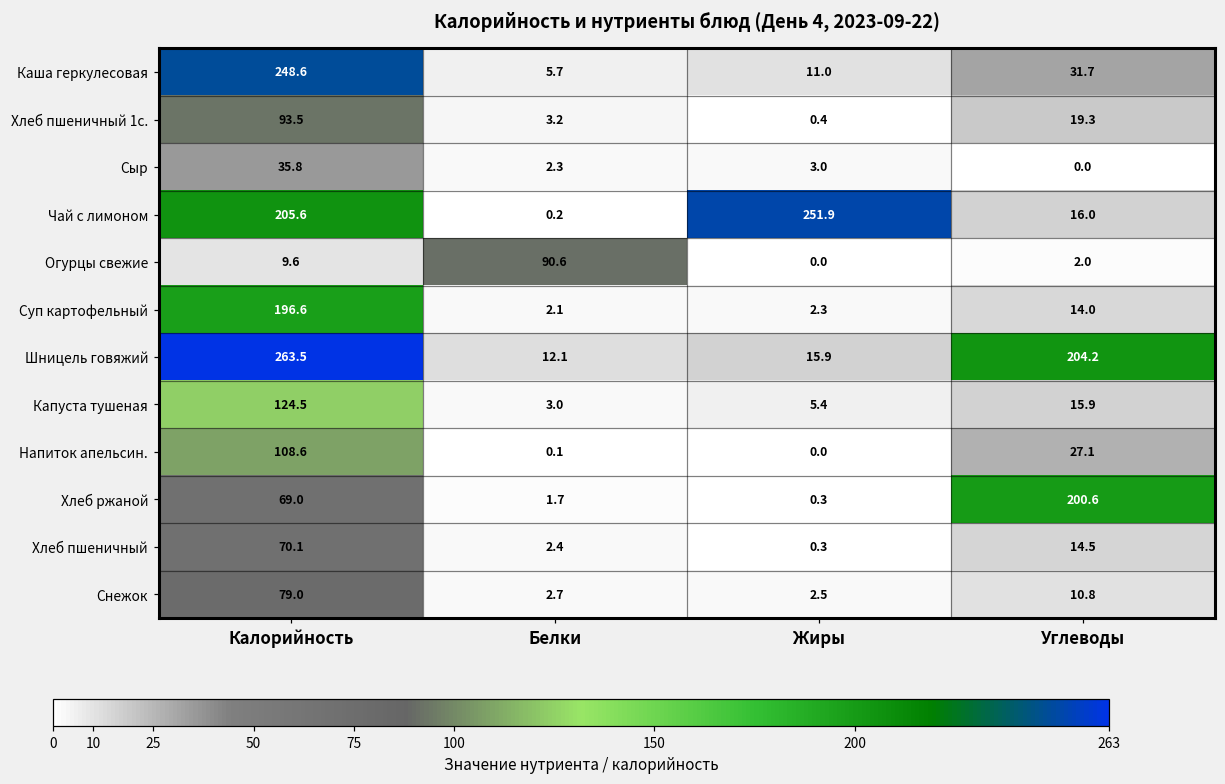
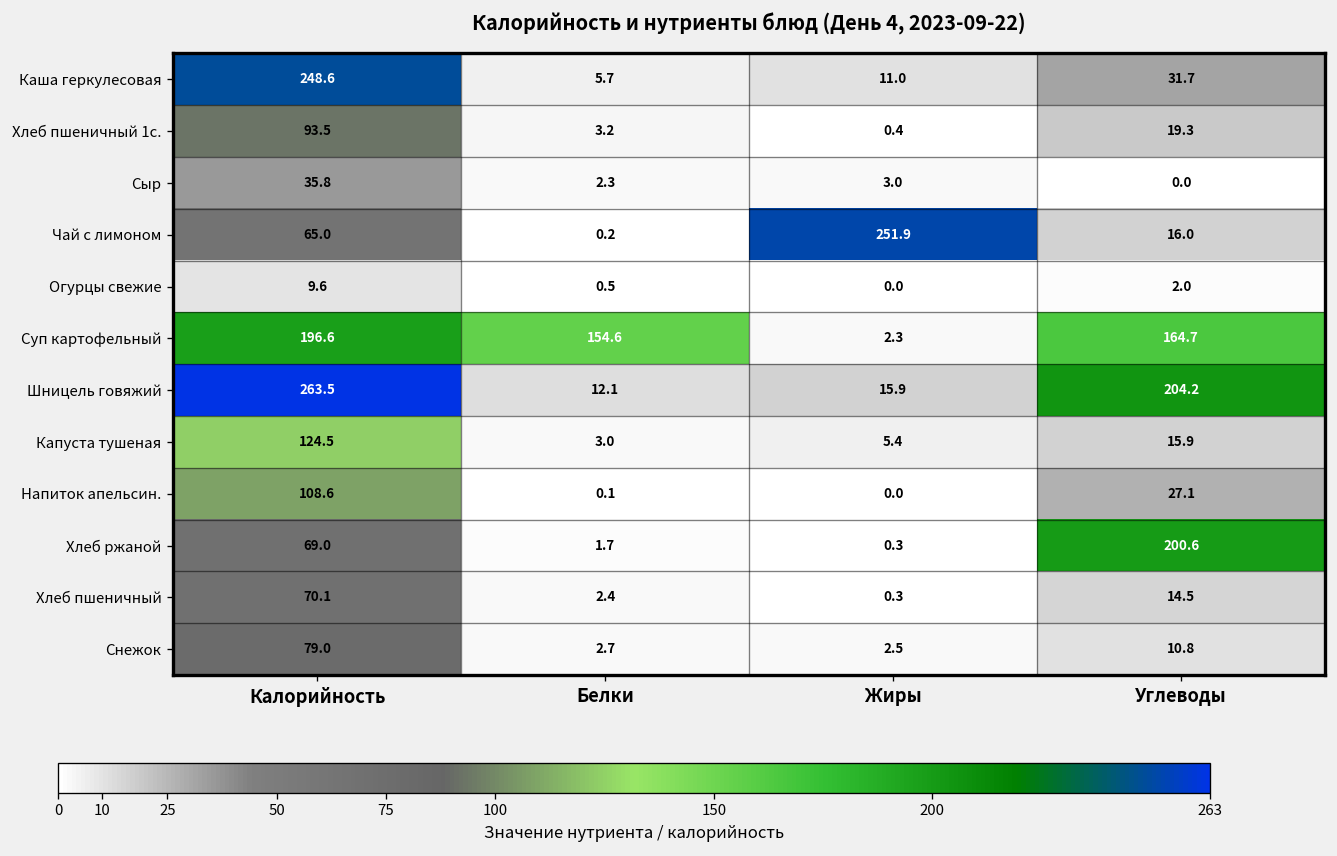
  {
    "Каша геркулесовая": {
      "Калорийность": 248.6,
      "Белки": 5.7,
      "Жиры": 11.0,
      "Углеводы": 31.7
    },
    "Хлеб пшеничный 1с.": {
      "Калорийность": 93.5,
      "Белки": 3.2,
      "Жиры": 0.4,
      "Углеводы": 19.3
    },
    "Сыр": {
      "Калорийность": 35.8,
      "Белки": 2.3,
      "Жиры": 3.0,
      "Углеводы": 0.0
    },
    "Чай с лимоном": {
-     "Калорийность": 205.6,
+     "Калорийность": 65.0,
      "Белки": 0.2,
      "Жиры": 251.9,
      "Углеводы": 16.0
    },
    "Огурцы свежие": {
      "Калорийность": 9.6,
-     "Белки": 90.6,
+     "Белки": 0.5,
      "Жиры": 0.0,
      "Углеводы": 2.0
    },
    "Суп картофельный": {
      "Калорийность": 196.6,
-     "Белки": 2.1,
+     "Белки": 154.6,
      "Жиры": 2.3,
-     "Углеводы": 14.0
+     "Углеводы": 164.7
    },
    "Шницель говяжий": {
      "Калорийность": 263.5,
      "Белки": 12.1,
      "Жиры": 15.9,
      "Углеводы": 204.2
    },
    "Капуста тушеная": {
      "Калорийность": 124.5,
      "Белки": 3.0,
      "Жиры": 5.4,
      "Углеводы": 15.9
    },
    "Напиток апельсин.": {
      "Калорийность": 108.6,
      "Белки": 0.1,
      "Жиры": 0.0,
      "Углеводы": 27.1
    },
    "Хлеб ржаной": {
      "Калорийность": 69.0,
      "Белки": 1.7,
      "Жиры": 0.3,
      "Углеводы": 200.6
    },
    "Хлеб пшеничный": {
      "Калорийность": 70.1,
      "Белки": 2.4,
      "Жиры": 0.3,
      "Углеводы": 14.5
    },
    "Снежок": {
      "Калорийность": 79.0,
      "Белки": 2.7,
      "Жиры": 2.5,
      "Углеводы": 10.8
    }
  }
